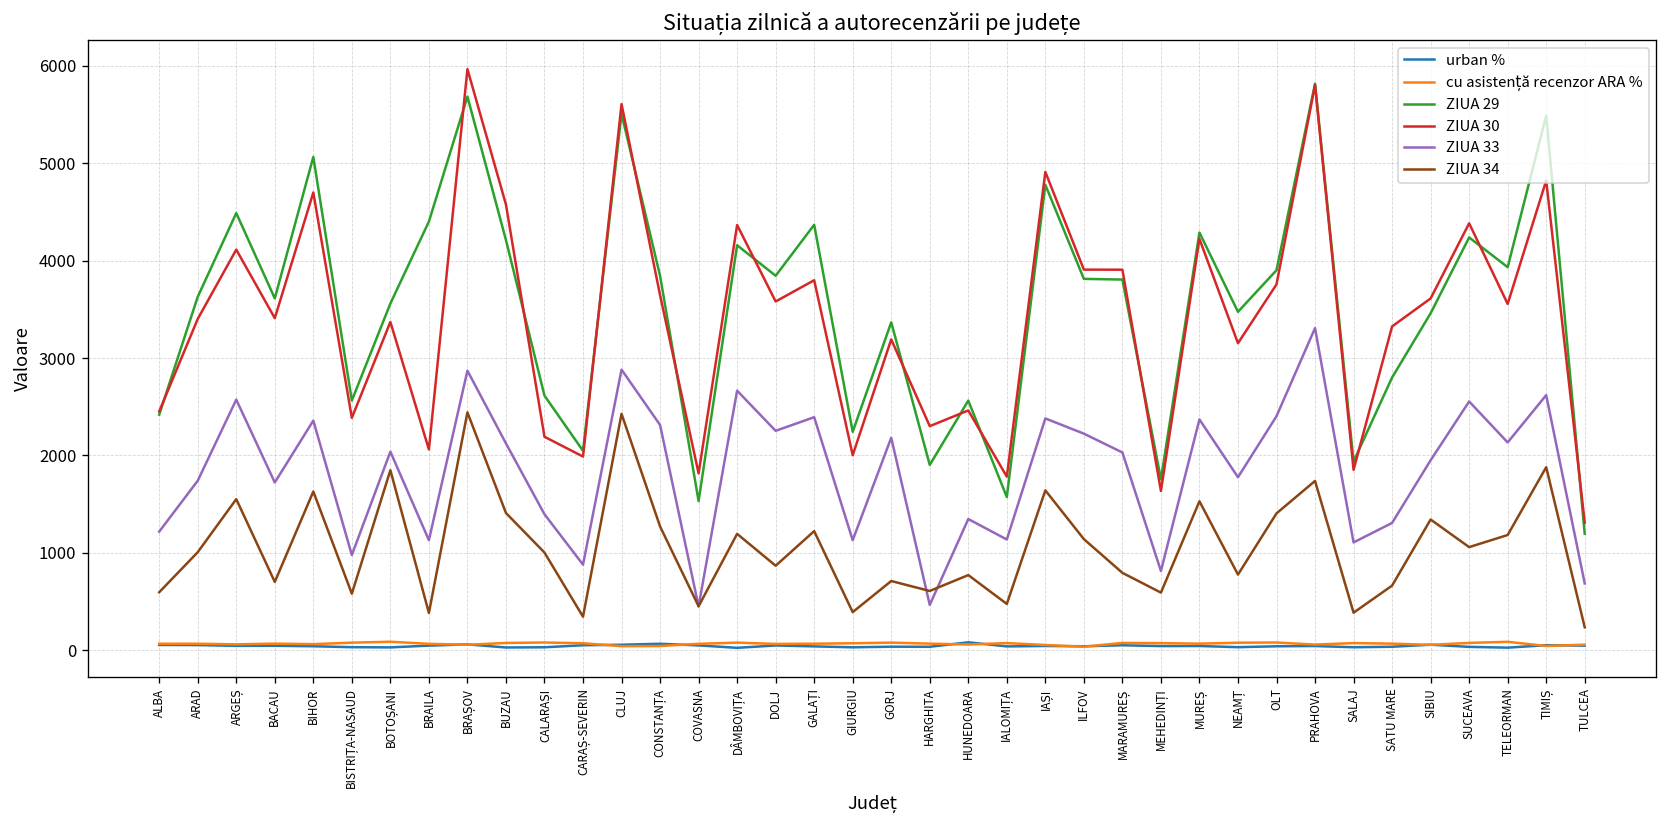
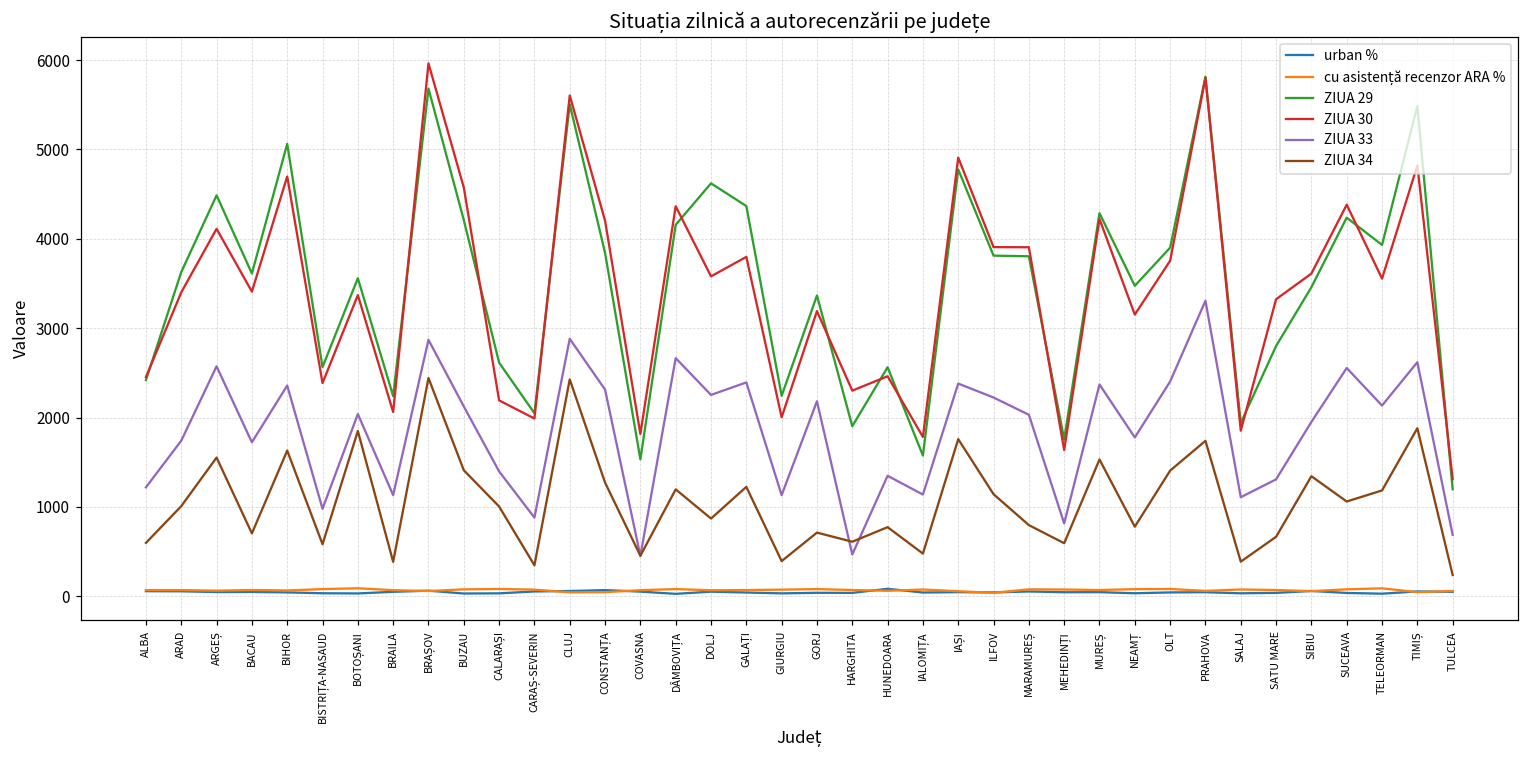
  {
    "urban %": {
      "BISTRIȚA-NASAUD": 0,
      "BOTOȘANI": 0,
      "BUZAU": 0,
      "CALARAȘI": 0,
      "DÂMBOVIȚA": 0,
      "GIURGIU": 0,
      "GORJ": 0,
      "HARGHITA": 0,
      "IALOMIȚA": 0,
      "NEAMȚ": 0,
      "OLT": 0,
      "SALAJ": 0,
      "SATU MARE": 0,
      "SUCEAVA": 0,
      "TELEORMAN": 0
    },
    "cu asistență recenzor ARA %": {
      "BISTRIȚA-NASAUD": 100,
      "BOTOȘANI": 100,
      "BUZAU": 100,
      "CALARAȘI": 100,
      "DÂMBOVIȚA": 100,
      "GIURGIU": 100,
      "GORJ": 100,
      "HARGHITA": 100,
      "IALOMIȚA": 100,
      "NEAMȚ": 100,
      "OLT": 100,
      "SALAJ": 100,
      "SATU MARE": 100,
      "SUCEAVA": 100,
      "TELEORMAN": 100
    },
    "ZIUA 29": {
      "ALBA": 2400,
      "ARAD": 3600,
      "ARGEȘ": 4500,
      "BACAU": 3600,
      "BIHOR": 5100,
      "BISTRIȚA-NASAUD": 2600,
      "BOTOȘANI": 3600,
-     "BRAILA": 4400,
+     "BRAILA": 2200,
      "BRAȘOV": 5700,
      "BUZAU": 4200,
      "CALARAȘI": 2600,
      "CARAȘ-SEVERIN": 2000,
      "CLUJ": 5500,
      "CONSTANȚA": 3800,
      "COVASNA": 1500,
      "DÂMBOVIȚA": 4200,
-     "DOLJ": 3800,
+     "DOLJ": 4600,
      "GALAȚI": 4400,
      "GIURGIU": 2200,
      "GORJ": 3400,
      "HARGHITA": 1900,
      "HUNEDOARA": 2600,
      "IALOMIȚA": 1600,
      "IAȘI": 4800,
      "ILFOV": 3800,
      "MARAMUREȘ": 3800,
      "MEHEDINȚI": 1800,
      "MUREȘ": 4300,
      "NEAMȚ": 3500,
      "OLT": 3900,
      "SALAJ": 1900,
      "SATU MARE": 2800,
      "SIBIU": 3500,
      "SUCEAVA": 4200,
      "TELEORMAN": 3900,
      "TULCEA": 1200
    },
    "ZIUA 30": {
      "ALBA": 2500,
      "ARAD": 3400,
      "ARGEȘ": 4100,
      "BACAU": 3400,
      "BIHOR": 4700,
      "BISTRIȚA-NASAUD": 2400,
      "BOTOȘANI": 3400,
      "BRAILA": 2100,
      "BRAȘOV": 6000,
      "BUZAU": 4600,
      "CALARAȘI": 2200,
      "CARAȘ-SEVERIN": 2000,
      "CLUJ": 5600,
-     "CONSTANȚA": 3600,
+     "CONSTANȚA": 4200,
      "COVASNA": 1800,
      "DÂMBOVIȚA": 4400,
      "DOLJ": 3600,
      "GALAȚI": 3800,
      "GIURGIU": 2000,
      "GORJ": 3200,
      "HARGHITA": 2300,
      "HUNEDOARA": 2500,
      "IALOMIȚA": 1800,
      "IAȘI": 4900,
      "ILFOV": 3900,
      "MARAMUREȘ": 3900,
      "MEHEDINȚI": 1600,
      "MUREȘ": 4200,
      "NEAMȚ": 3200,
      "OLT": 3800,
      "SALAJ": 1900,
      "SATU MARE": 3300,
      "SIBIU": 3600,
      "SUCEAVA": 4400,
      "TELEORMAN": 3600,
      "TULCEA": 1300
    },
    "ZIUA 33": {
      "ALBA": 1200,
      "ARAD": 1700,
      "ARGEȘ": 2600,
      "BACAU": 1700,
      "BIHOR": 2400,
      "BISTRIȚA-NASAUD": 1000,
      "BOTOȘANI": 2000,
      "BRAILA": 1100,
      "BRAȘOV": 2900,
      "BUZAU": 2100,
      "CALARAȘI": 1400,
      "CARAȘ-SEVERIN": 900,
      "CLUJ": 2900,
      "CONSTANȚA": 2300,
      "DÂMBOVIȚA": 2700,
      "DOLJ": 2300,
      "GALAȚI": 2400,
      "GIURGIU": 1100,
      "GORJ": 2200,
      "HARGHITA": 500,
      "HUNEDOARA": 1300,
      "IALOMIȚA": 1100,
      "IAȘI": 2400,
      "ILFOV": 2200,
      "MARAMUREȘ": 2000,
      "MEHEDINȚI": 800,
      "MUREȘ": 2400,
      "NEAMȚ": 1800,
      "OLT": 2400,
      "PRAHOVA": 3300,
      "SALAJ": 1100,
      "SATU MARE": 1300,
      "SIBIU": 2000,
      "SUCEAVA": 2600,
      "TELEORMAN": 2100,
      "TIMIȘ": 2600,
      "TULCEA": 700
    },
    "ZIUA 34": {
      "ALBA": 600,
      "ARAD": 1000,
      "ARGEȘ": 1600,
      "BACAU": 700,
      "BIHOR": 1600,
      "BISTRIȚA-NASAUD": 600,
      "BOTOȘANI": 1800,
      "BRAILA": 400,
      "BRAȘOV": 2400,
      "BUZAU": 1400,
      "CALARAȘI": 1000,
      "CARAȘ-SEVERIN": 300,
      "CLUJ": 2400,
      "CONSTANȚA": 1300,
      "DÂMBOVIȚA": 1200,
      "DOLJ": 900,
      "GALAȚI": 1200,
      "GIURGIU": 400,
      "GORJ": 700,
      "HARGHITA": 600,
      "HUNEDOARA": 800,
      "IALOMIȚA": 500,
-     "IAȘI": 1600,
+     "IAȘI": 1800,
      "ILFOV": 1100,
      "MARAMUREȘ": 800,
      "MEHEDINȚI": 600,
      "MUREȘ": 1500,
      "NEAMȚ": 800,
      "OLT": 1400,
      "PRAHOVA": 1700,
      "SALAJ": 400,
      "SATU MARE": 700,
      "SIBIU": 1300,
      "SUCEAVA": 1100,
      "TELEORMAN": 1200,
      "TIMIȘ": 1900,
      "TULCEA": 200
    }
  }
